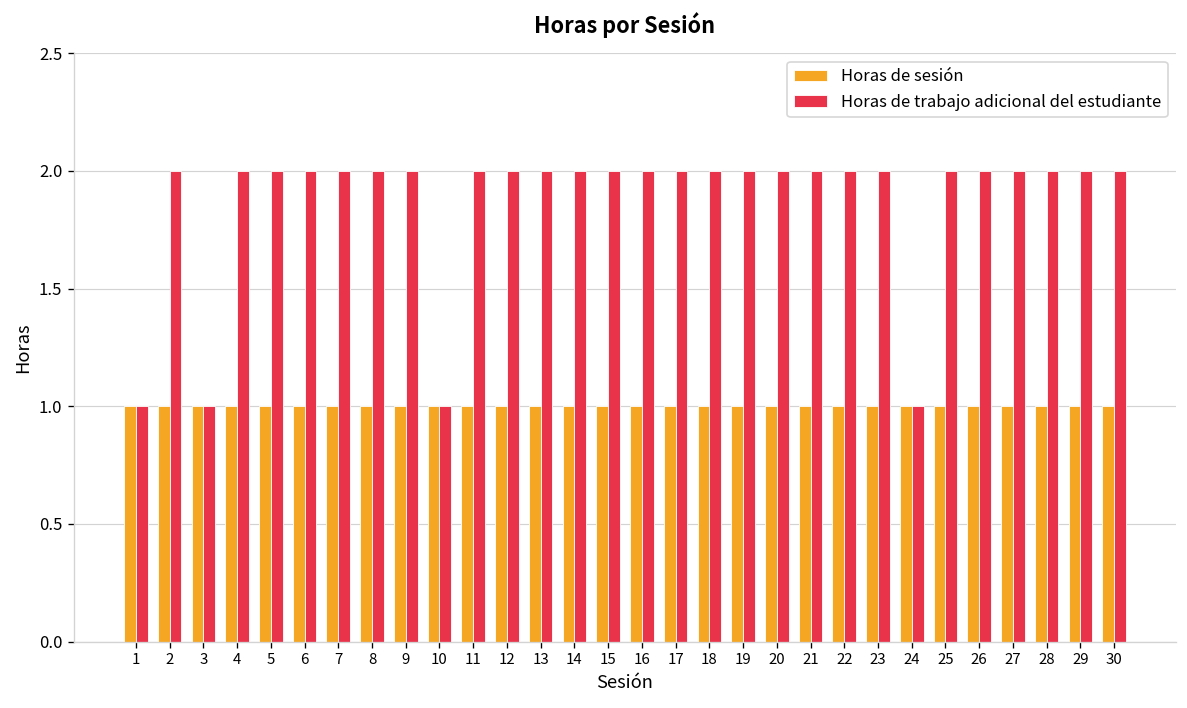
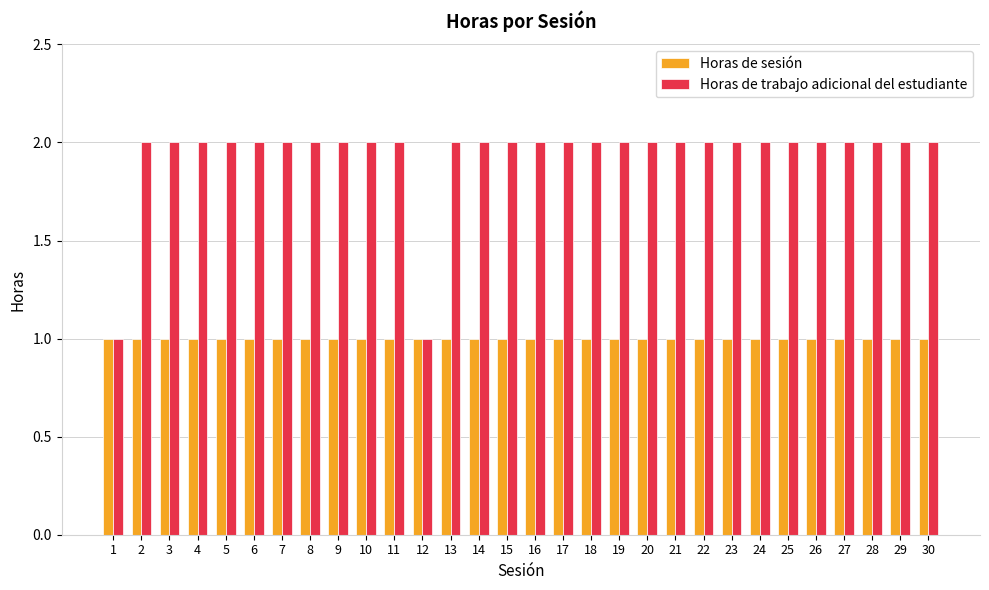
  {
    "Horas de sesión": {
      "1": 1,
      "2": 1,
      "3": 1,
      "4": 1,
      "5": 1,
      "6": 1,
      "7": 1,
      "8": 1,
      "9": 1,
      "10": 1,
      "11": 1,
      "12": 1,
      "13": 1,
      "14": 1,
      "15": 1,
      "16": 1,
      "17": 1,
      "18": 1,
      "19": 1,
      "20": 1,
      "21": 1,
      "22": 1,
      "23": 1,
      "24": 1,
      "25": 1,
      "26": 1,
      "27": 1,
      "28": 1,
      "29": 1,
      "30": 1
    },
    "Horas de trabajo adicional del estudiante": {
      "1": 1,
      "2": 2,
-     "3": 1,
+     "3": 2,
      "4": 2,
      "5": 2,
      "6": 2,
      "7": 2,
      "8": 2,
      "9": 2,
-     "10": 1,
+     "10": 2,
      "11": 2,
-     "12": 2,
+     "12": 1,
      "13": 2,
      "14": 2,
      "15": 2,
      "16": 2,
      "17": 2,
      "18": 2,
      "19": 2,
      "20": 2,
      "21": 2,
      "22": 2,
      "23": 2,
-     "24": 1,
+     "24": 2,
      "25": 2,
      "26": 2,
      "27": 2,
      "28": 2,
      "29": 2,
      "30": 2
    }
  }
